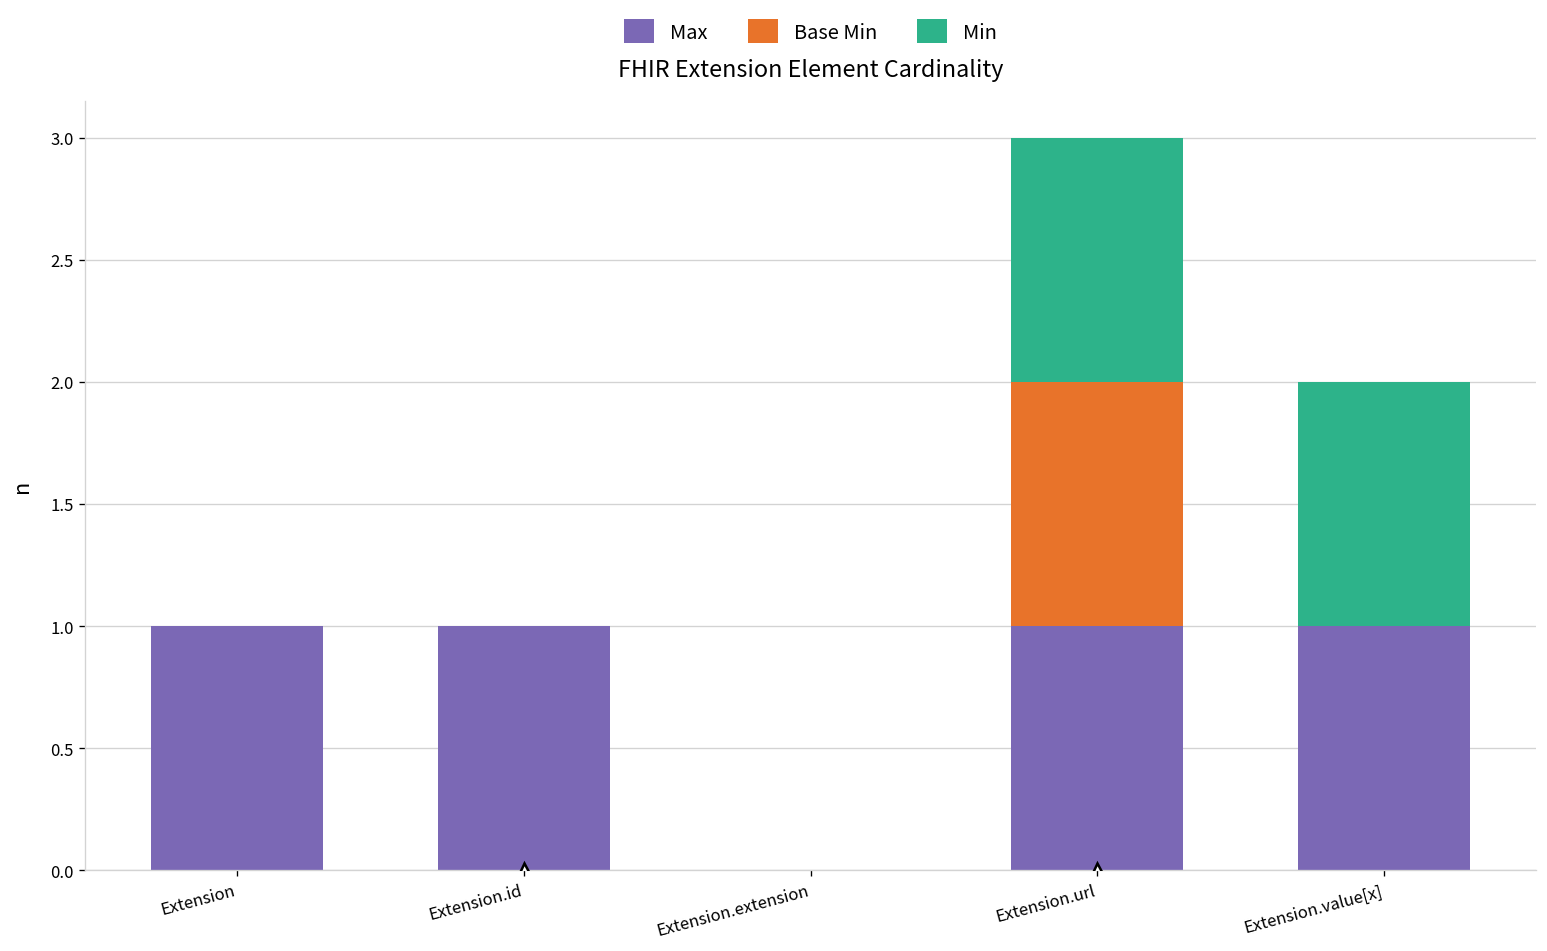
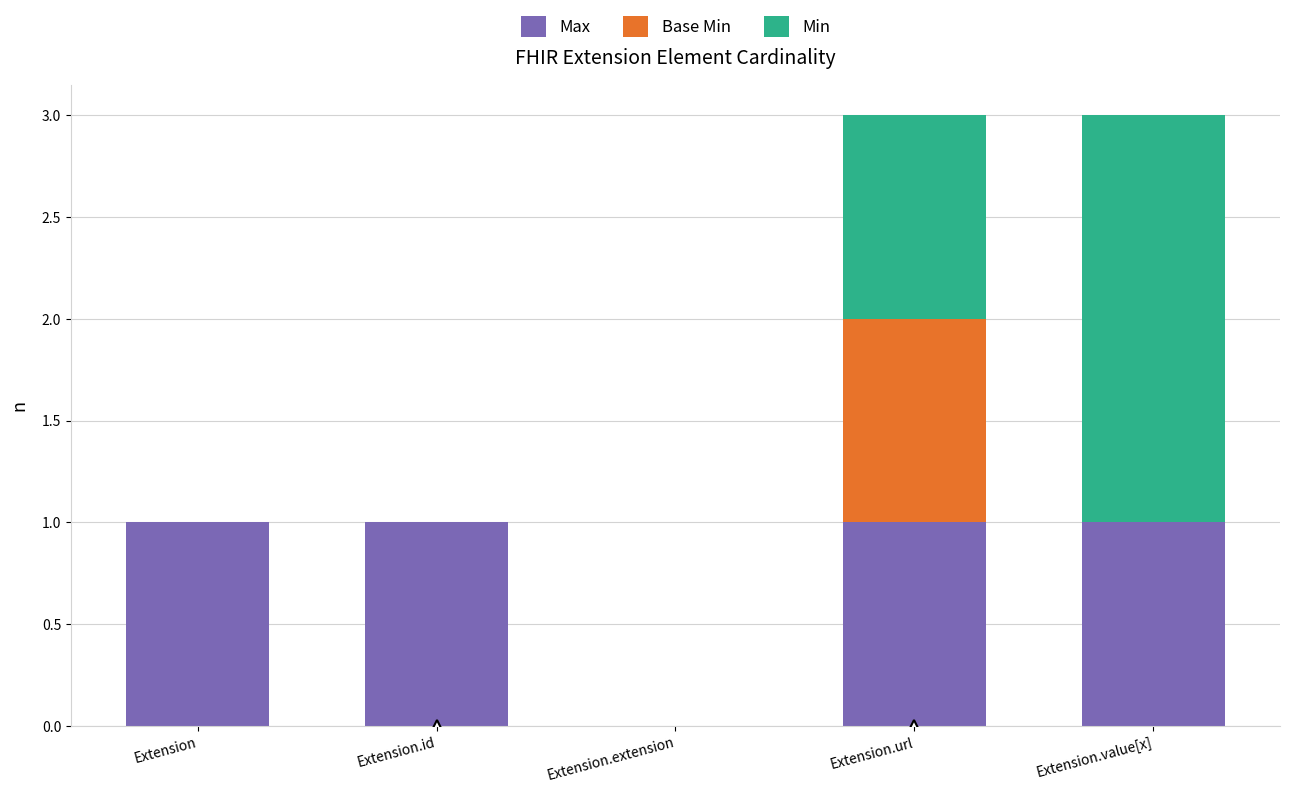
  {
    "Max": {
      "Extension": 1,
      "Extension.id": 1,
      "Extension.extension": 0,
      "Extension.url": 1,
      "Extension.value[x]": 1
    },
    "Base Min": {
      "Extension": 0,
      "Extension.id": 0,
      "Extension.extension": 0,
      "Extension.url": 1,
      "Extension.value[x]": 0
    },
    "Min": {
      "Extension": 0,
      "Extension.id": 0,
      "Extension.extension": 0,
      "Extension.url": 1,
-     "Extension.value[x]": 1
+     "Extension.value[x]": 2
    }
  }
